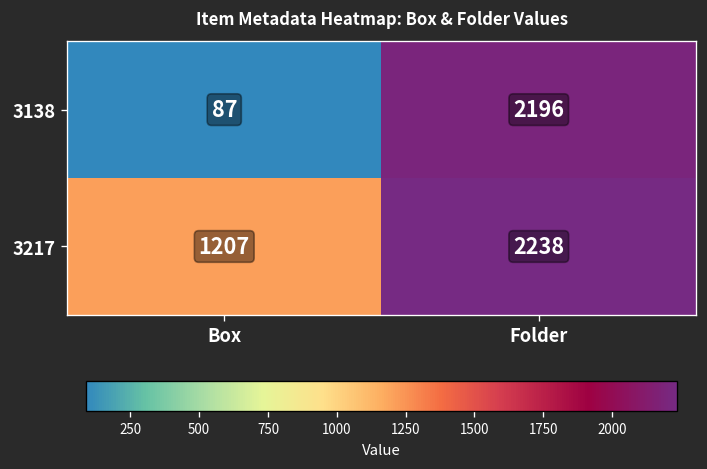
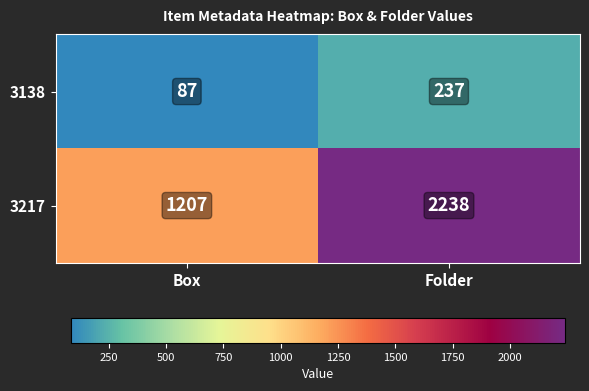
  {
    "3138": {
-     "Folder": 2196
+     "Folder": 237
    }
  }
